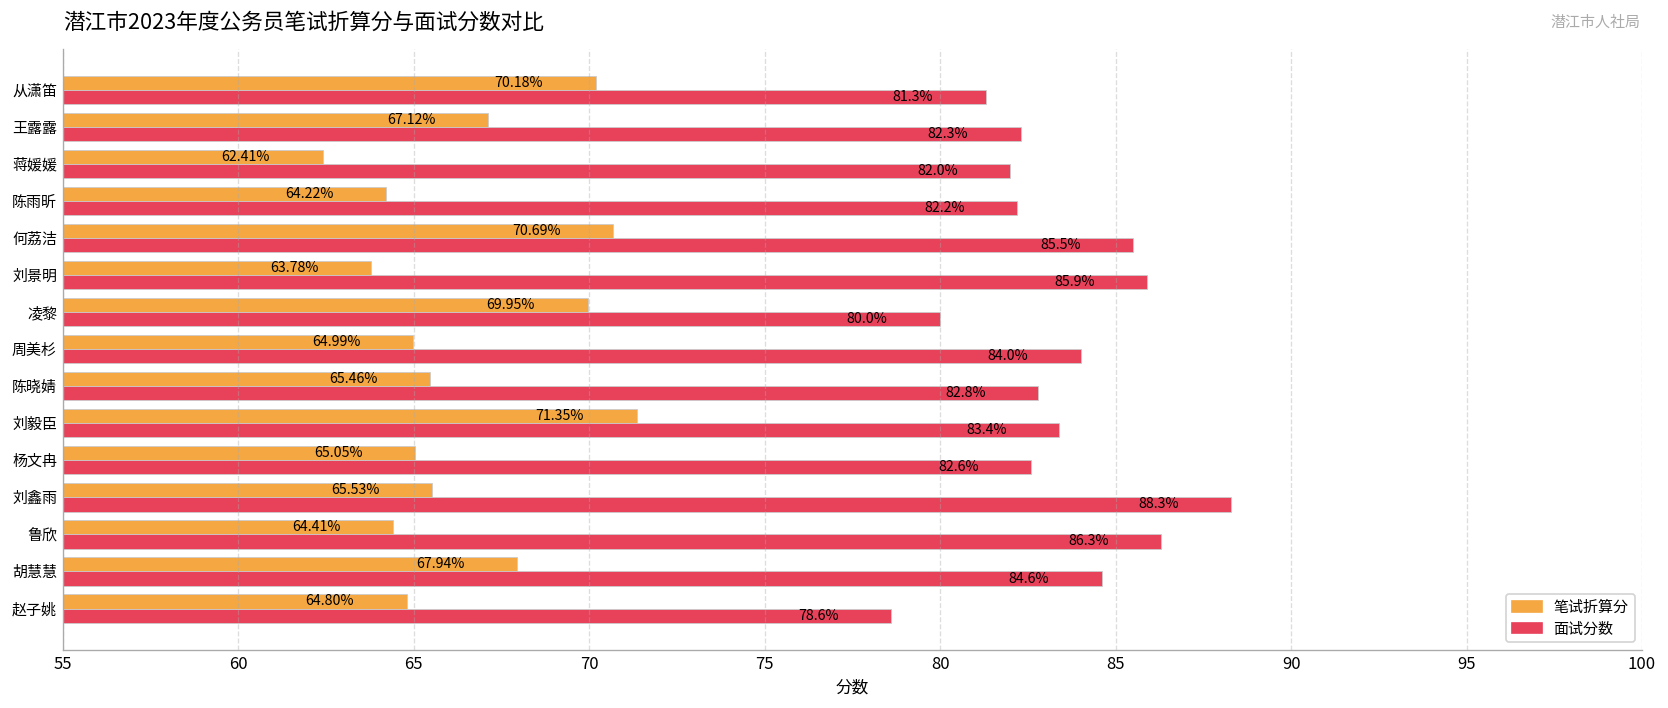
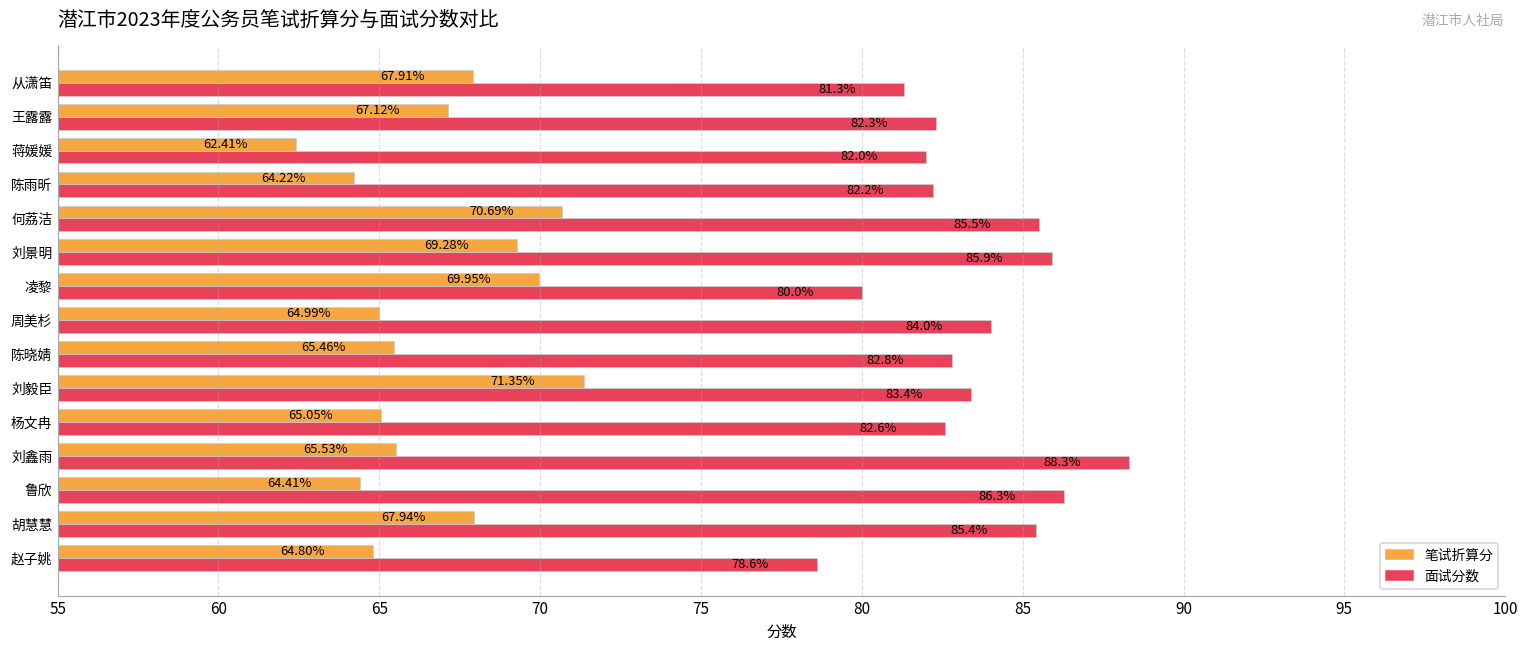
  {
    "笔试折算分": {
-     "从潇笛": "70.18%",
+     "从潇笛": "67.91%",
      "王露露": "67.12%",
      "蒋媛媛": "62.41%",
      "陈雨昕": "64.22%",
      "何荔洁": "70.69%",
-     "刘景明": "63.78%",
+     "刘景明": "69.28%",
      "凌黎": "69.95%",
      "周美杉": "64.99%",
      "陈晓婧": "65.46%",
      "刘毅臣": "71.35%",
      "杨文冉": "65.05%",
      "刘鑫雨": "65.53%",
      "鲁欣": "64.41%",
      "胡慧慧": "67.94%",
      "赵子姚": "64.80%"
    },
    "面试分数": {
      "从潇笛": "81.3%",
      "王露露": "82.3%",
      "蒋媛媛": "82.0%",
      "陈雨昕": "82.2%",
      "何荔洁": "85.5%",
      "刘景明": "85.9%",
      "凌黎": "80.0%",
      "周美杉": "84.0%",
      "陈晓婧": "82.8%",
      "刘毅臣": "83.4%",
      "杨文冉": "82.6%",
      "刘鑫雨": "88.3%",
      "鲁欣": "86.3%",
-     "胡慧慧": "84.6%",
+     "胡慧慧": "85.4%",
      "赵子姚": "78.6%"
    }
  }
